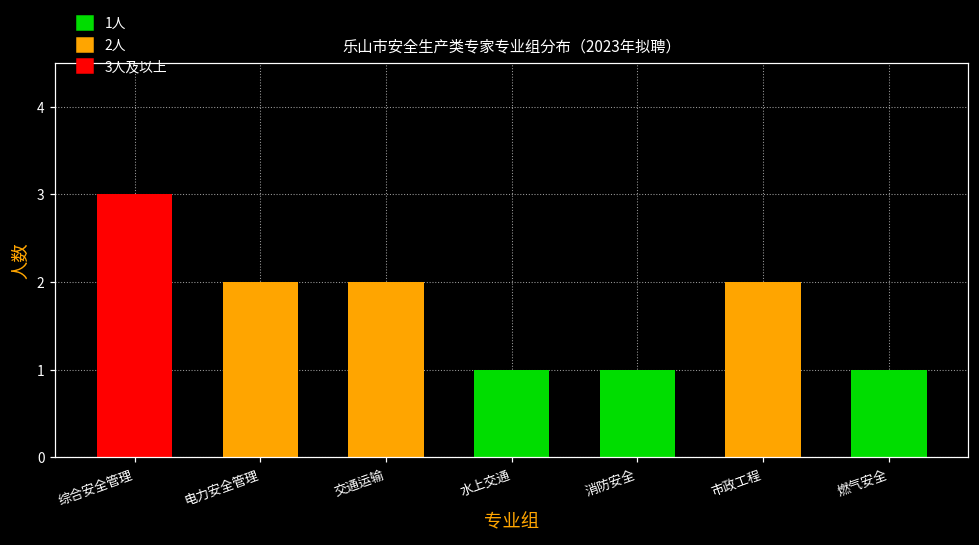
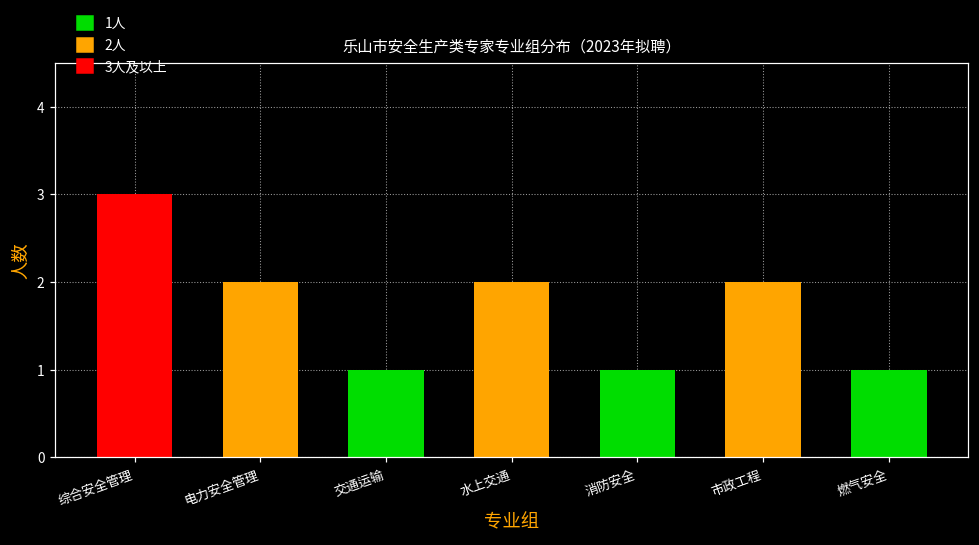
  {
    "综合安全管理": 3,
    "电力安全管理": 2,
-   "交通运输": 2,
-   "水上交通": 1,
+   "交通运输": 1,
+   "水上交通": 2,
    "消防安全": 1,
    "市政工程": 2,
    "燃气安全": 1
  }
